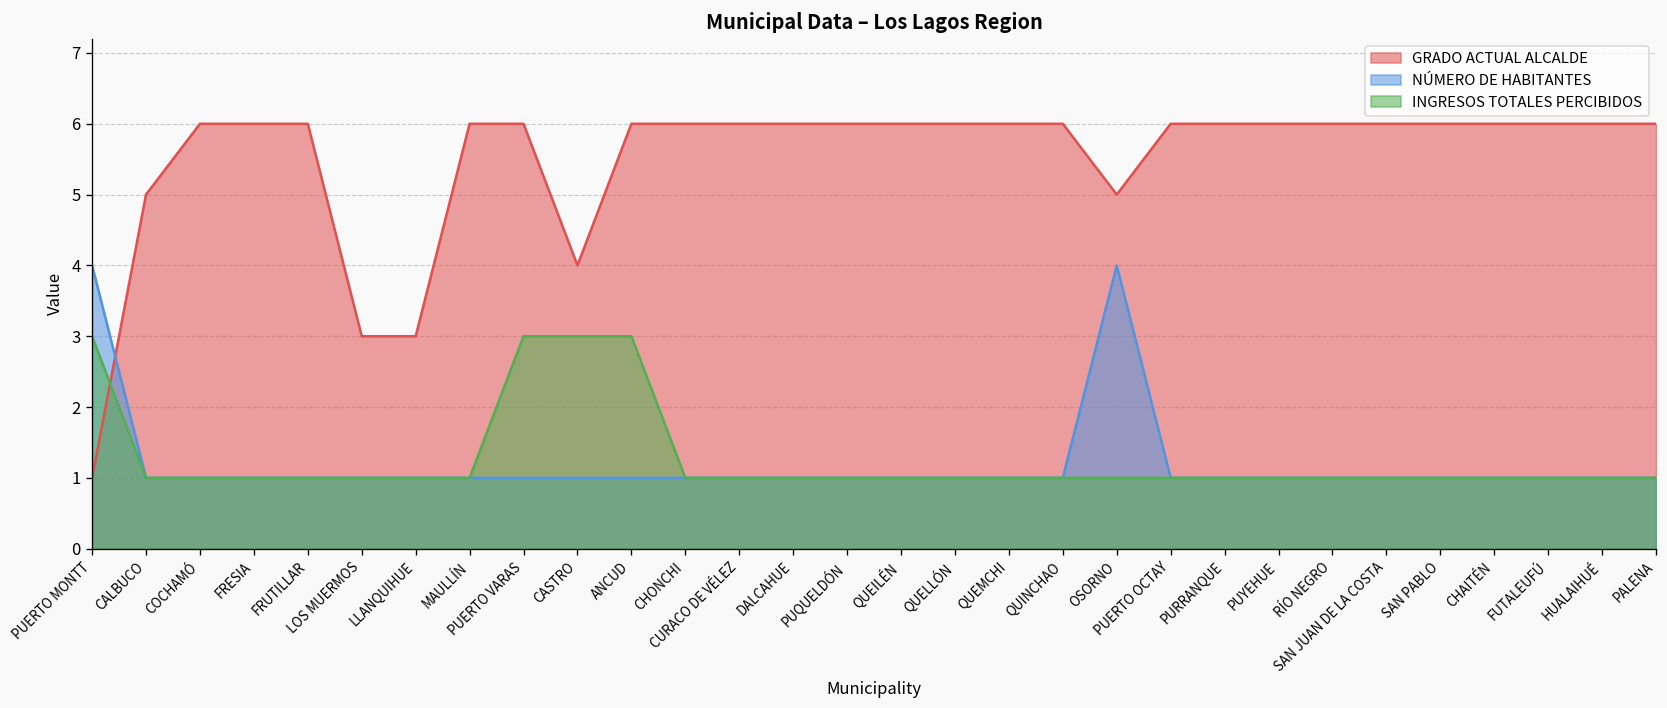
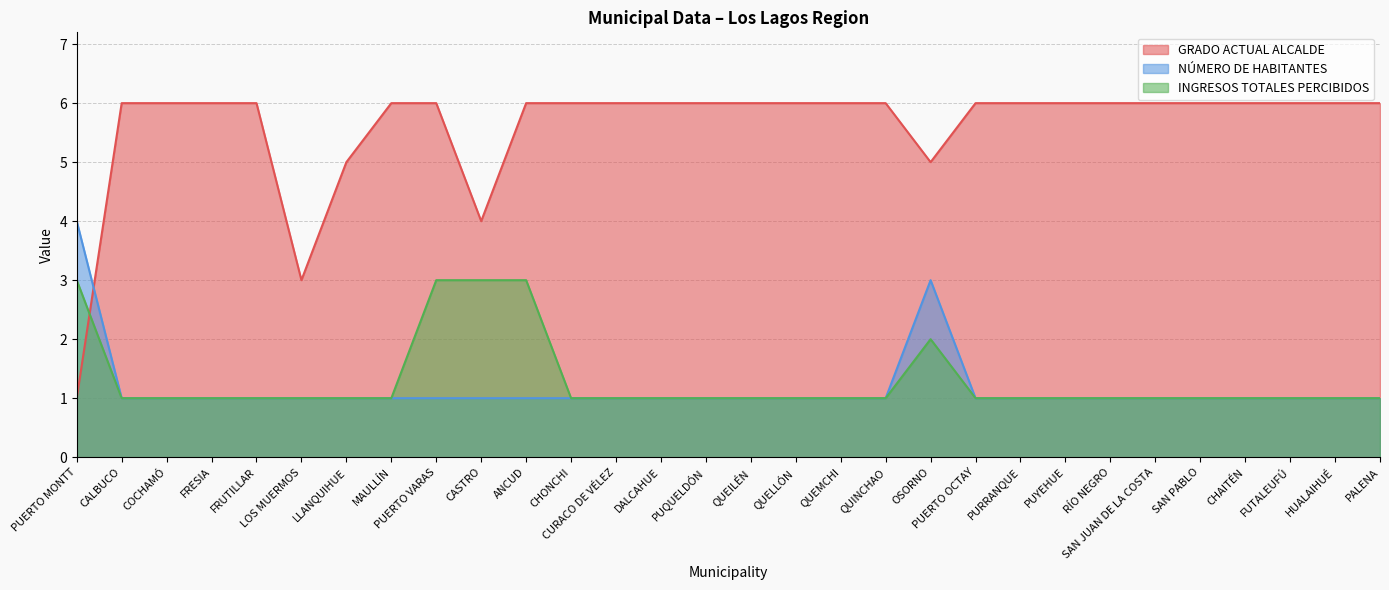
  {
    "GRADO ACTUAL ALCALDE": {
      "PUERTO MONTT": 1,
-     "CALBUCO": 5,
+     "CALBUCO": 6,
      "COCHAMÓ": 6,
      "FRESIA": 6,
      "FRUTILLAR": 6,
      "LOS MUERMOS": 3,
-     "LLANQUIHUE": 3,
+     "LLANQUIHUE": 5,
      "MAULLÍN": 6,
      "PUERTO VARAS": 6,
      "CASTRO": 4,
      "ANCUD": 6,
      "CHONCHI": 6,
      "CURACO DE VÉLEZ": 6,
      "DALCAHUE": 6,
      "PUQUELDÓN": 6,
      "QUEILÉN": 6,
      "QUELLÓN": 6,
      "QUEMCHI": 6,
      "QUINCHAO": 6,
      "OSORNO": 5,
      "PUERTO OCTAY": 6,
      "PURRANQUE": 6,
      "PUYEHUE": 6,
      "RÍO NEGRO": 6,
      "SAN JUAN DE LA COSTA": 6,
      "SAN PABLO": 6,
      "CHAITÉN": 6,
      "FUTALEUFÚ": 6,
      "HUALAIHUÉ": 6,
      "PALENA": 6
    },
    "NÚMERO DE HABITANTES": {
      "PUERTO MONTT": 4,
      "PUERTO VARAS": 1,
      "CASTRO": 1,
      "ANCUD": 1,
-     "OSORNO": 4
+     "OSORNO": 3
    },
    "INGRESOS TOTALES PERCIBIDOS": {
      "PUERTO MONTT": 3,
      "PUERTO VARAS": 3,
      "CASTRO": 3,
      "ANCUD": 3,
-     "OSORNO": 1
+     "OSORNO": 2
    }
  }
